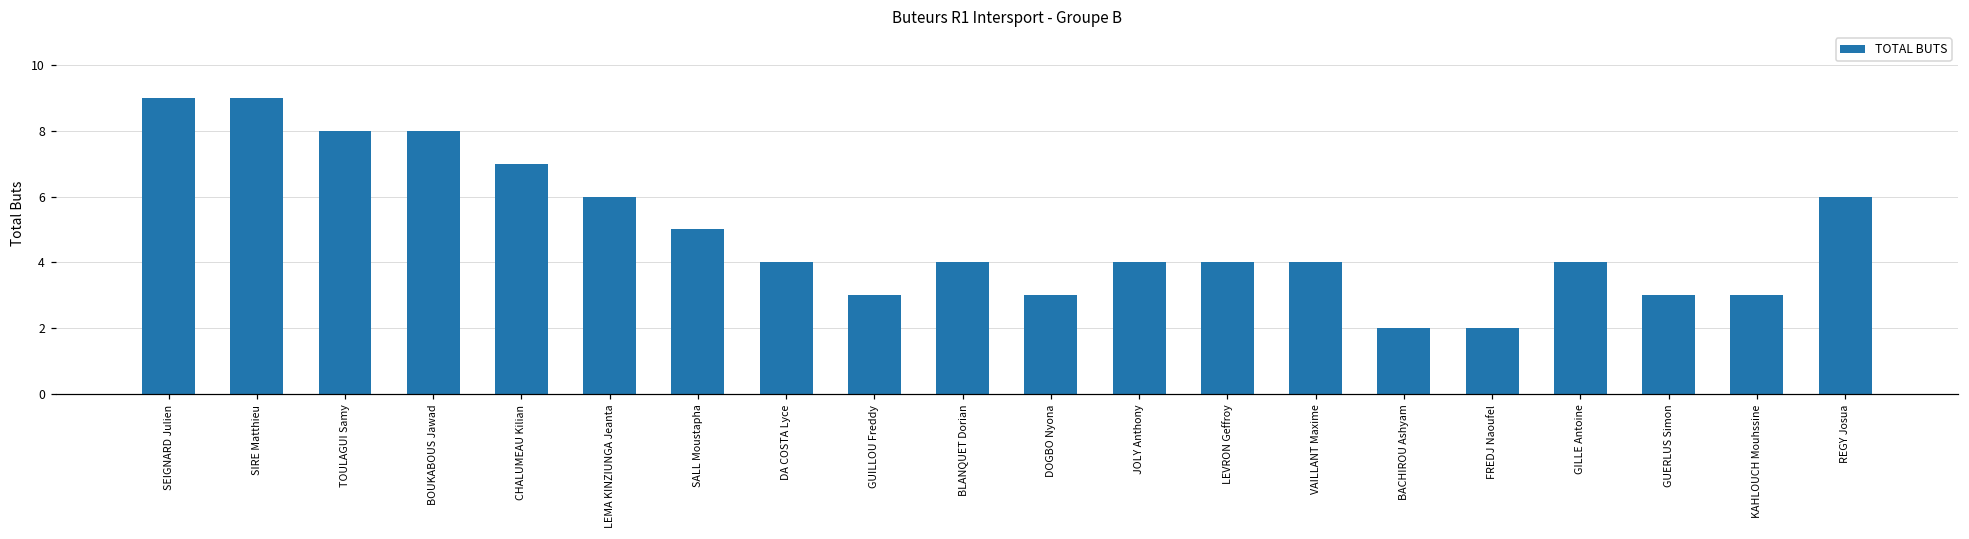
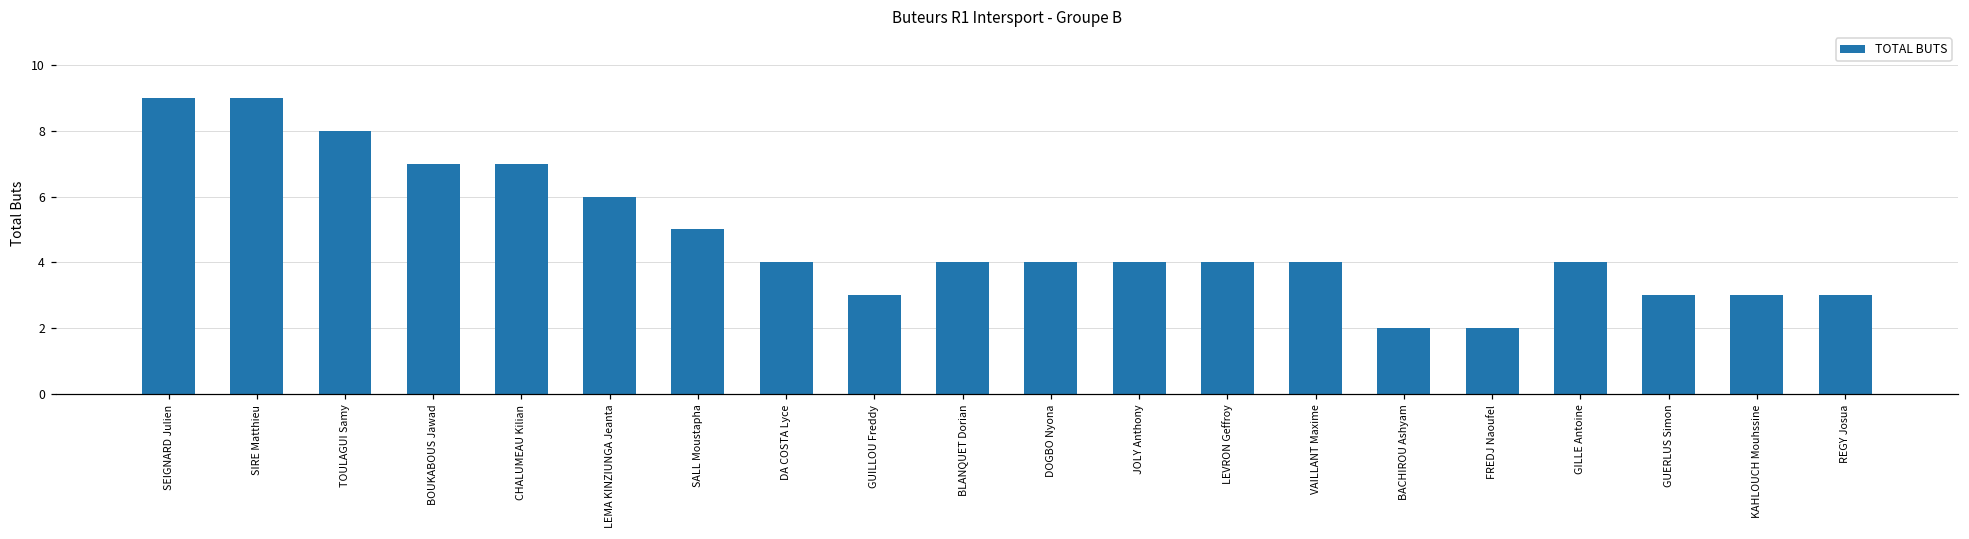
  {
    "SEIGNARD Julien": 9,
    "SIRE Matthieu": 9,
    "TOULAGUI Samy": 8,
-   "BOUKABOUS Jawad": 8,
+   "BOUKABOUS Jawad": 7,
    "CHALUMEAU Kilian": 7,
    "LEMA KINZIUNGA Jeanta": 6,
    "SALL Moustapha": 5,
    "DA COSTA Lyce": 4,
    "GUILLOU Freddy": 3,
    "BLANQUET Dorian": 4,
-   "DOGBO Nyona": 3,
+   "DOGBO Nyona": 4,
    "JOLY Anthony": 4,
    "LEVRON Geffroy": 4,
    "VAILLANT Maxime": 4,
    "BACHIROU Ashyam": 2,
    "FREDJ Naoufel": 2,
    "GILLE Antoine": 4,
    "GUERLUS Simon": 3,
    "KAHLOUCH Mouhssine": 3,
-   "REGY Josua": 6
+   "REGY Josua": 3
  }
